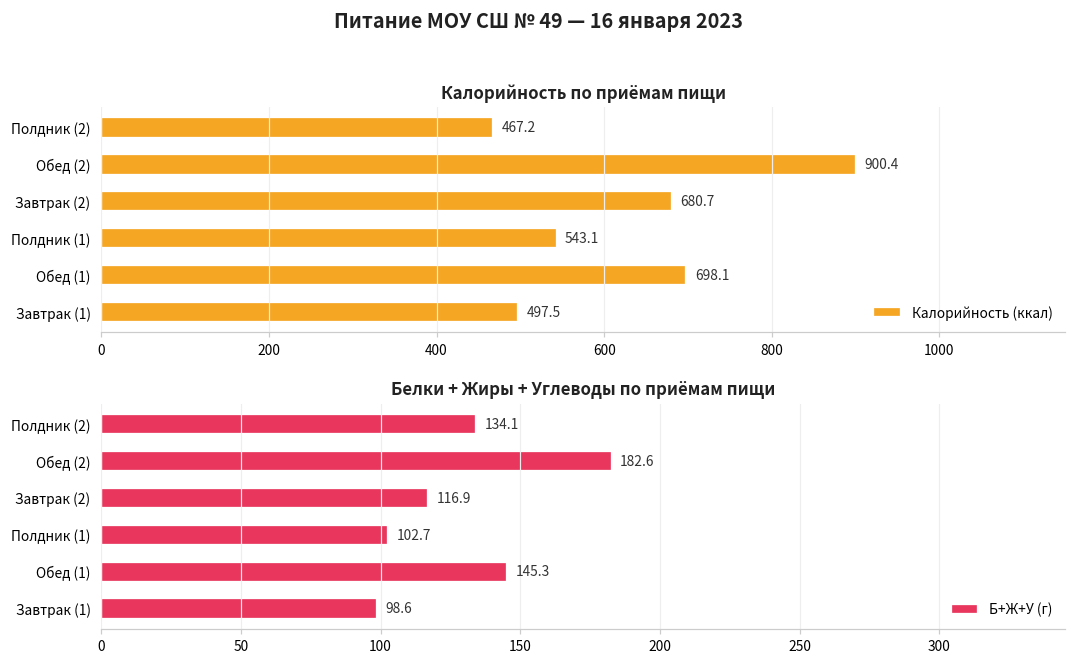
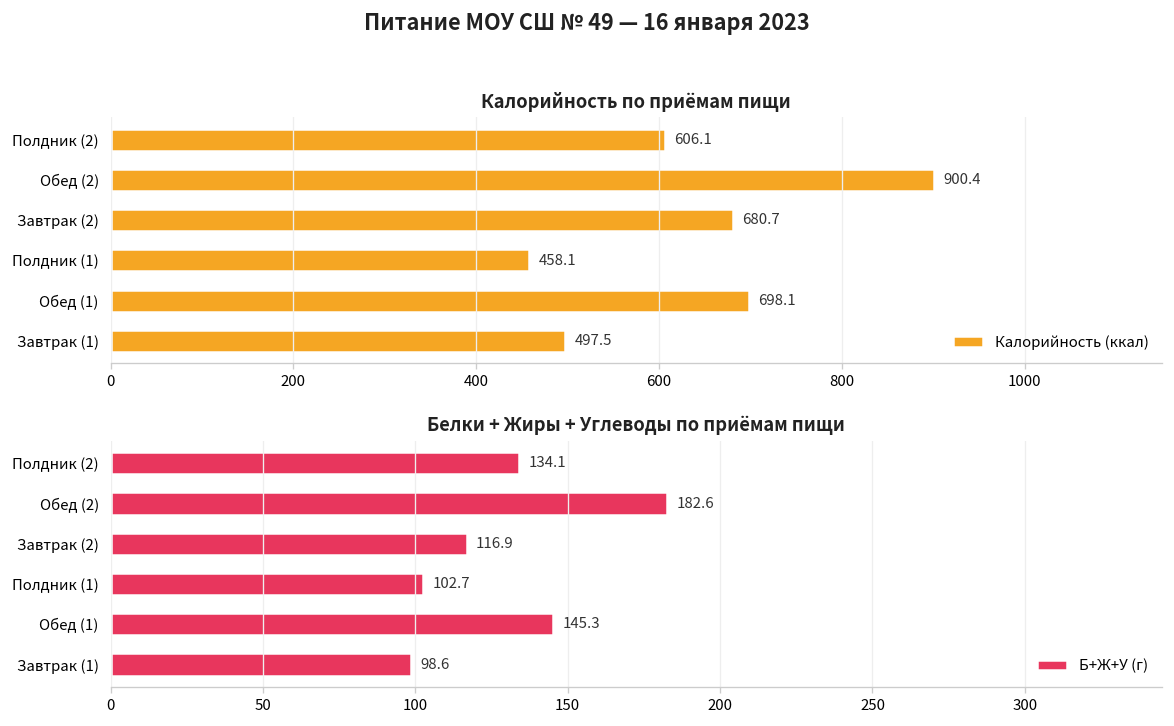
  {
    "Калорийность по приёмам пищи": {
-     "Полдник (2)": 467.2,
+     "Полдник (2)": 606.1,
      "Обед (2)": 900.4,
      "Завтрак (2)": 680.7,
-     "Полдник (1)": 543.1,
+     "Полдник (1)": 458.1,
      "Обед (1)": 698.1,
      "Завтрак (1)": 497.5
    },
    "Белки + Жиры + Углеводы по приёмам пищи": {
      "Полдник (2)": 134.1,
      "Обед (2)": 182.6,
      "Завтрак (2)": 116.9,
      "Полдник (1)": 102.7,
      "Обед (1)": 145.3,
      "Завтрак (1)": 98.6
    }
  }
